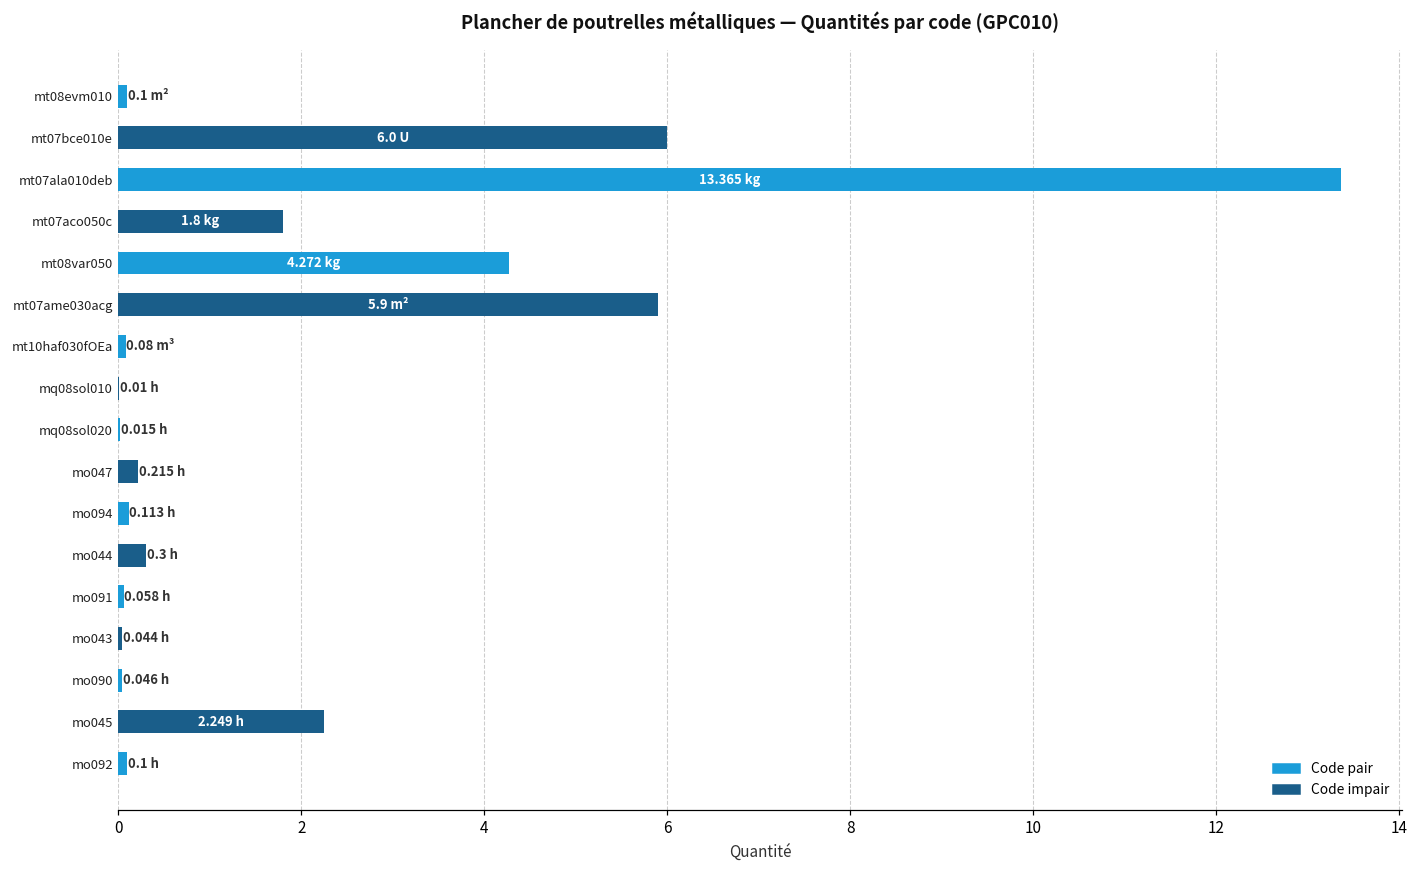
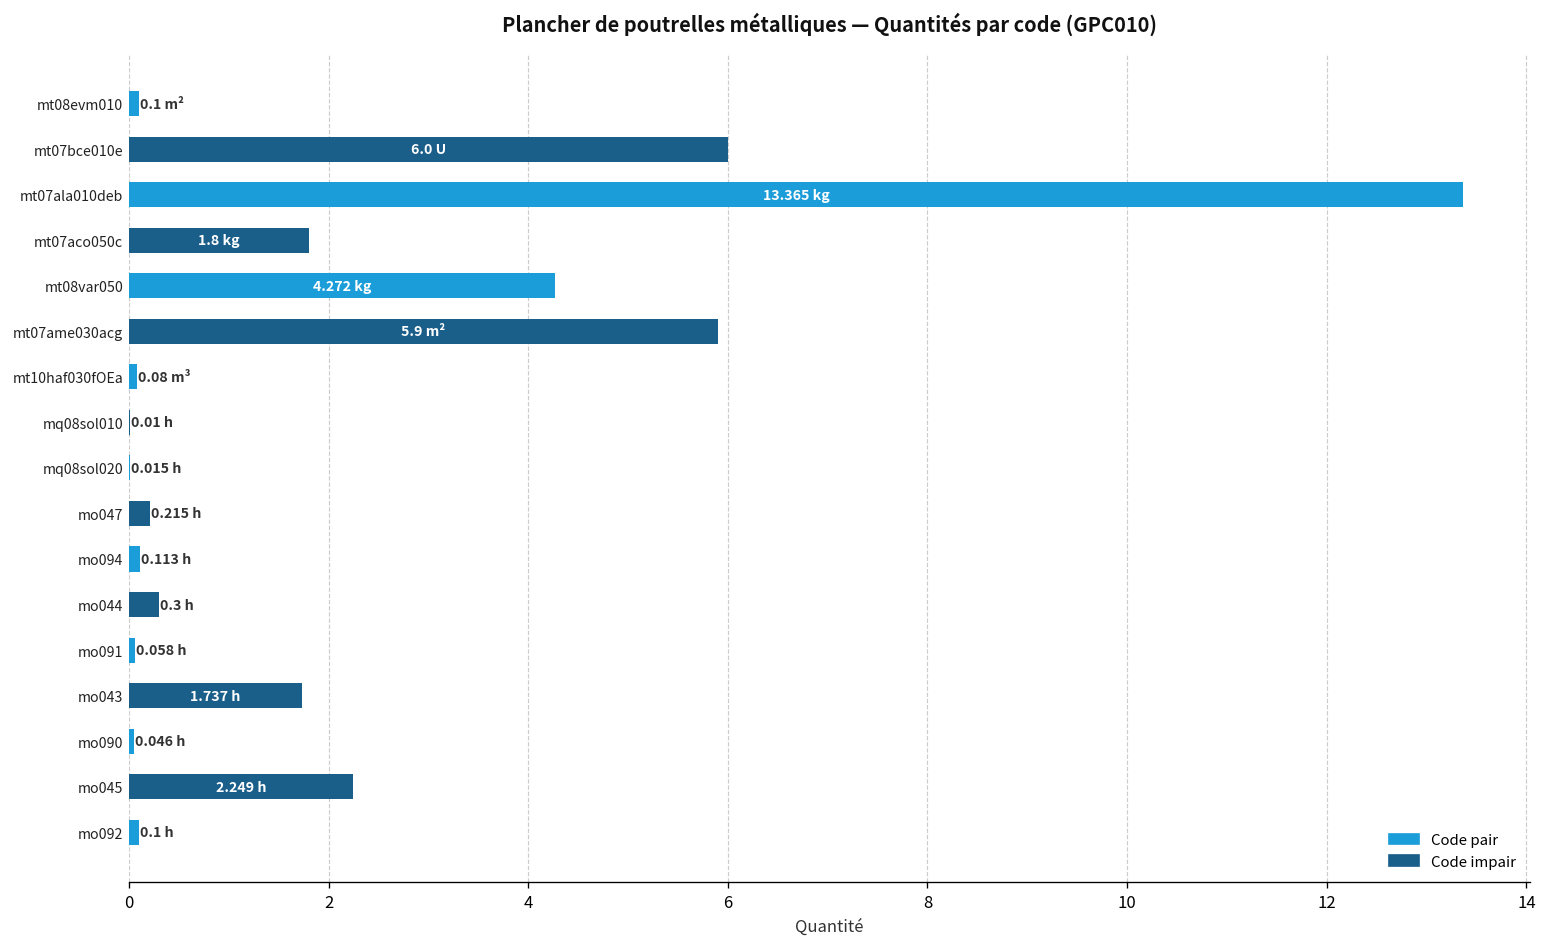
  {
    "mt08evm010": 0.1,
    "mt07bce010e": 6.0,
    "mt07ala010deb": 13.365,
    "mt07aco050c": 1.8,
    "mt08var050": 4.272,
    "mt07ame030acg": 5.9,
    "mt10haf030fOEa": 0.08,
    "mq08sol010": 0.01,
    "mq08sol020": 0.015,
    "mo047": 0.215,
    "mo094": 0.113,
    "mo044": 0.3,
    "mo091": 0.058,
-   "mo043": 0.044,
+   "mo043": 1.737,
    "mo090": 0.046,
    "mo045": 2.249,
    "mo092": 0.1
  }
